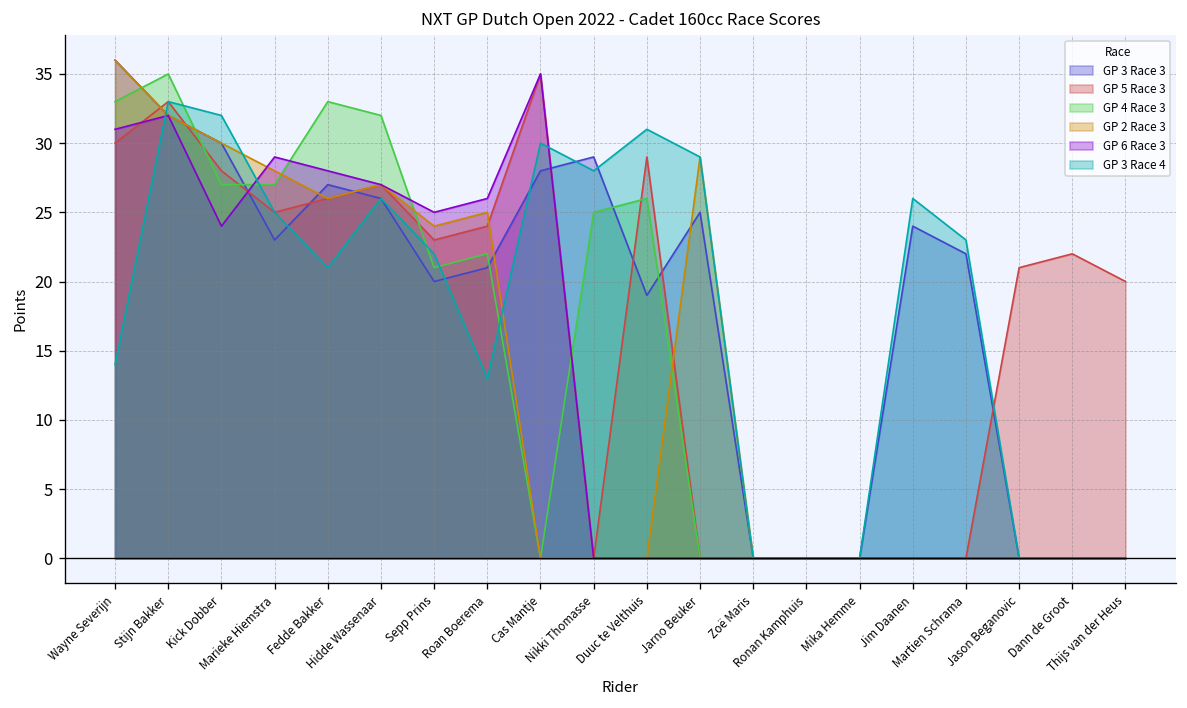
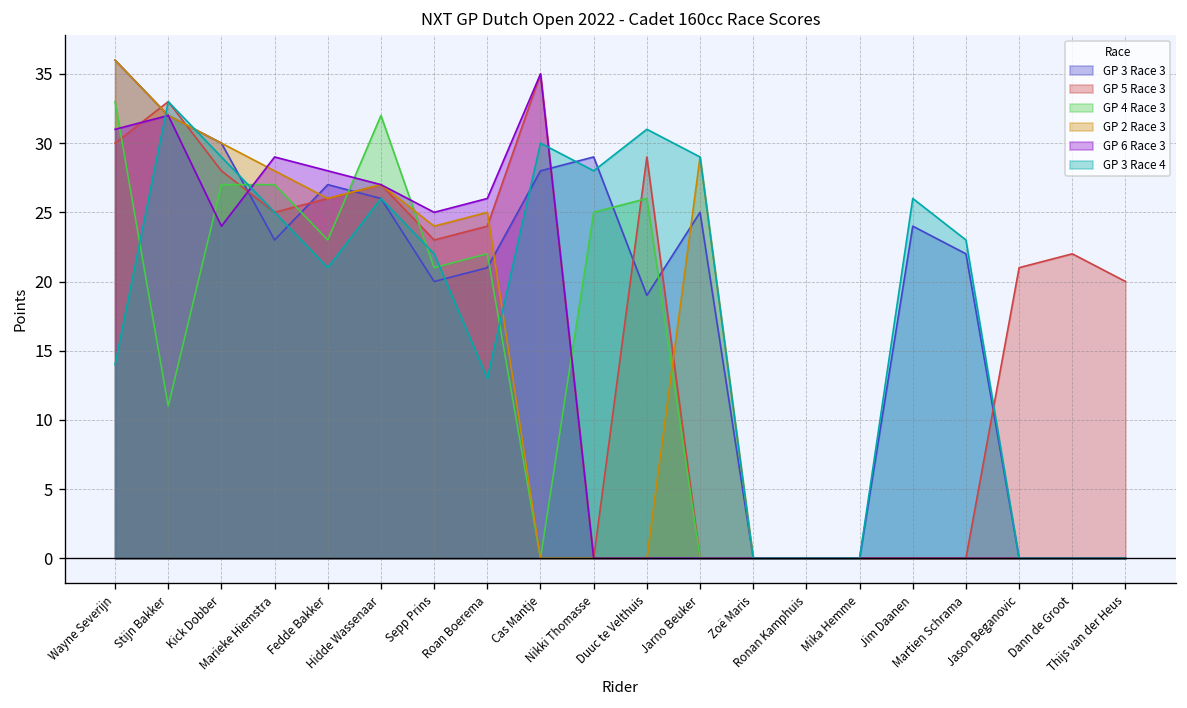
  {
    "GP 4 Race 3": {
      "Wayne Severijn": 33,
-     "Stijn Bakker": 35,
+     "Stijn Bakker": 11,
      "Kick Dobber": 27,
      "Marieke Hiemstra": 27,
-     "Fedde Bakker": 33,
+     "Fedde Bakker": 23,
      "Hidde Wassenaar": 32,
      "Sepp Prins": 21,
      "Roan Boerema": 22,
      "Nikki Thomasse": 25,
      "Duuc te Velthuis": 26
    },
    "GP 3 Race 4": {
      "Wayne Severijn": 14,
-     "Kick Dobber": 32,
+     "Kick Dobber": 29,
      "Fedde Bakker": 21,
      "Sepp Prins": 22,
      "Roan Boerema": 13,
      "Cas Mantje": 30,
      "Nikki Thomasse": 28,
      "Duuc te Velthuis": 31,
      "Jim Daanen": 26,
      "Martien Schrama": 23
    }
  }
